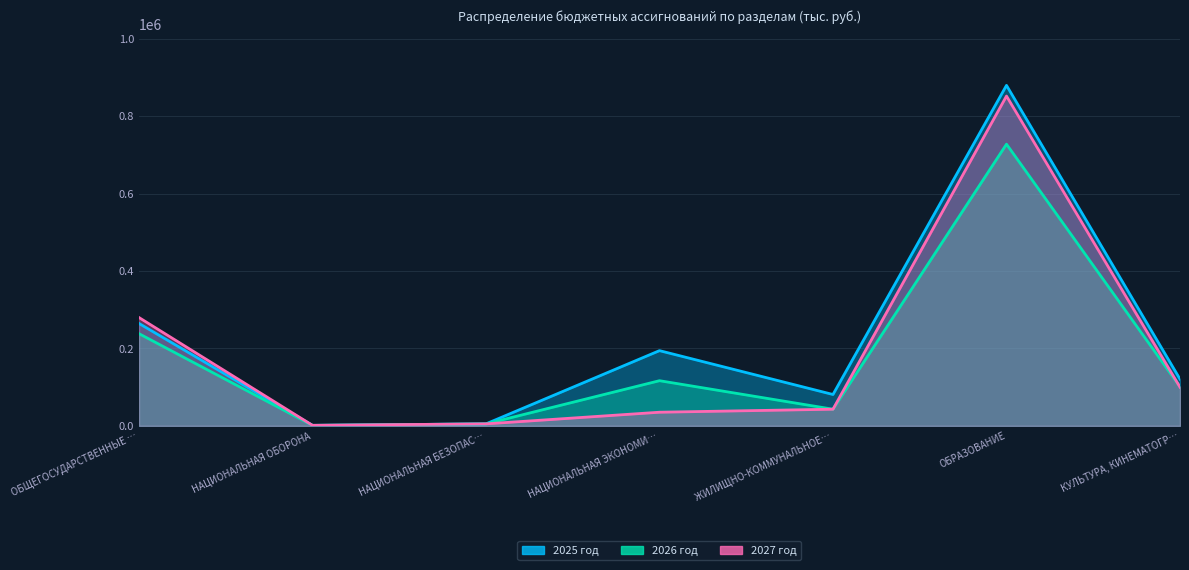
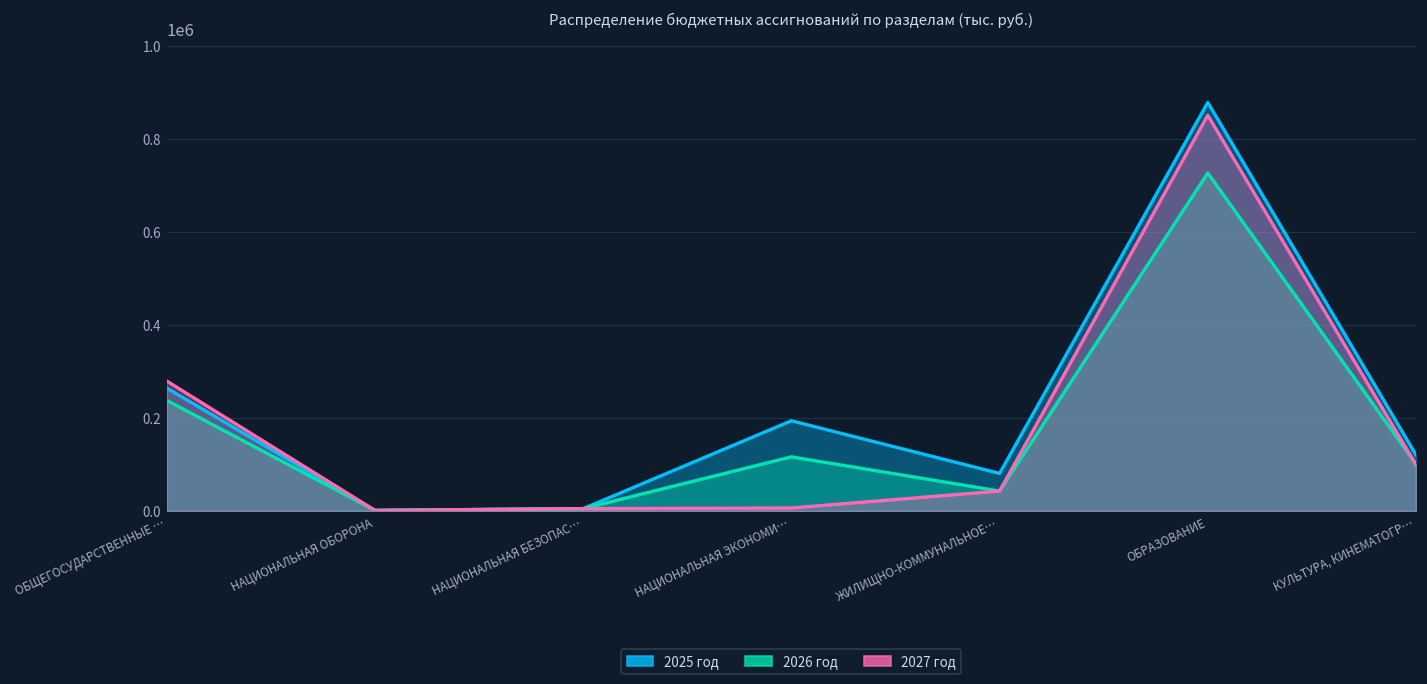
  {
    "2027 год": {
      "ОБЩЕГОСУДАРСТВЕННЫЕ …": 280000,
-     "НАЦИОНАЛЬНАЯ ЭКОНОМИ…": 40000,
+     "НАЦИОНАЛЬНАЯ ЭКОНОМИ…": 10000,
      "ОБРАЗОВАНИЕ": 850000
    }
  }
